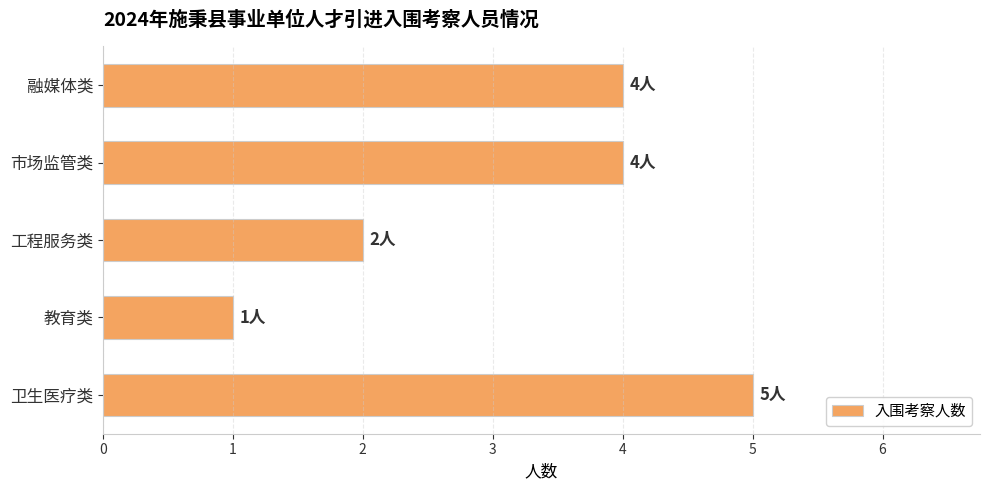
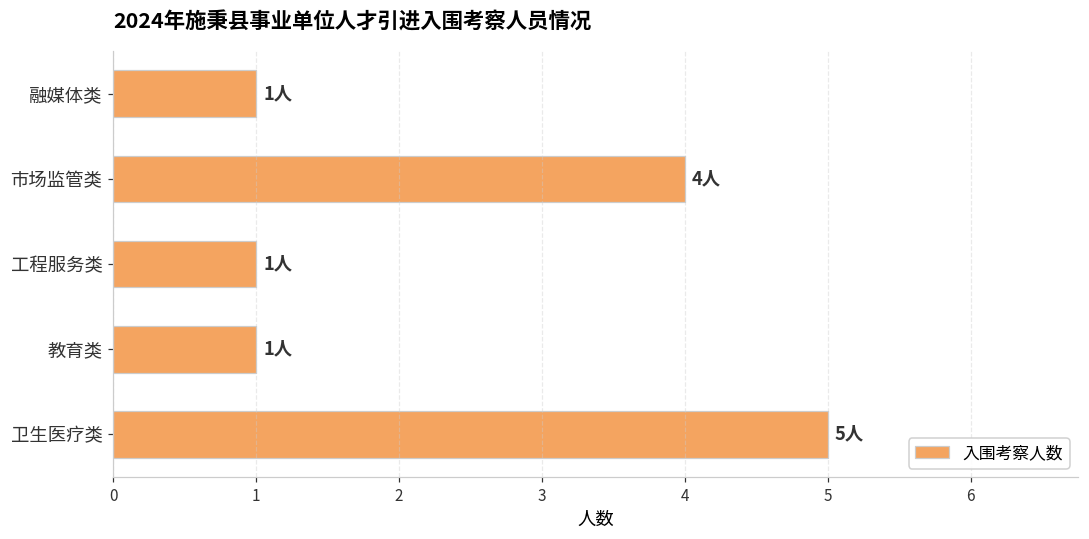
  {
-   "融媒体类": "4人",
+   "融媒体类": "1人",
    "市场监管类": "4人",
-   "工程服务类": "2人",
+   "工程服务类": "1人",
    "教育类": "1人",
    "卫生医疗类": "5人"
  }
